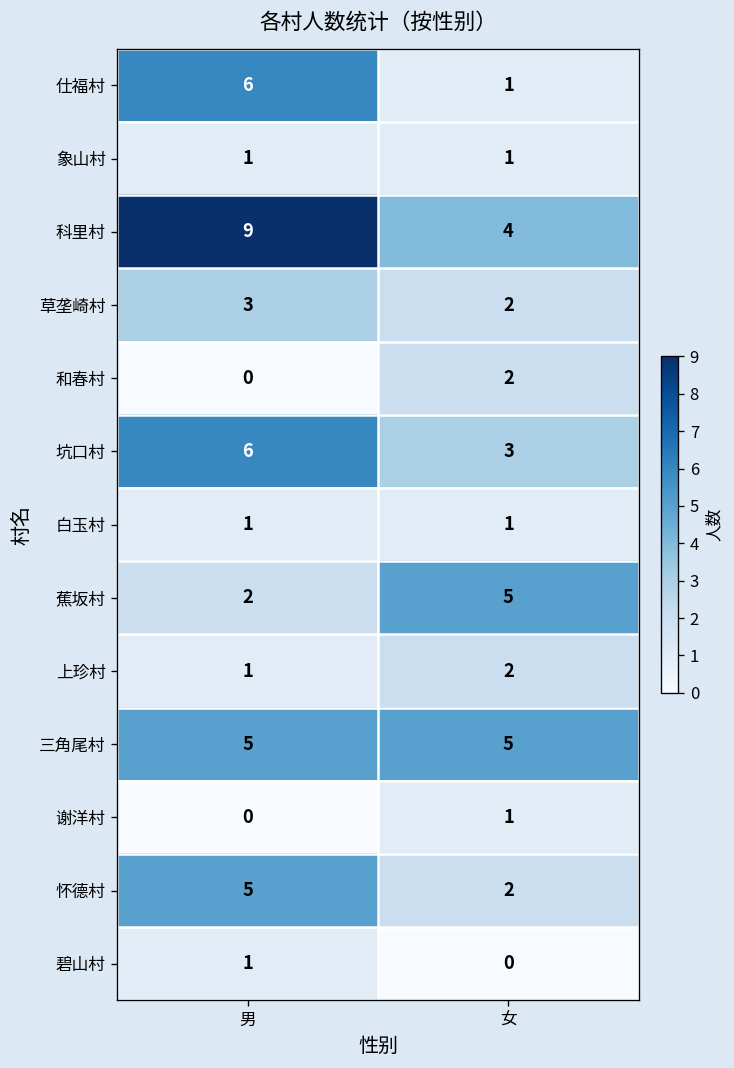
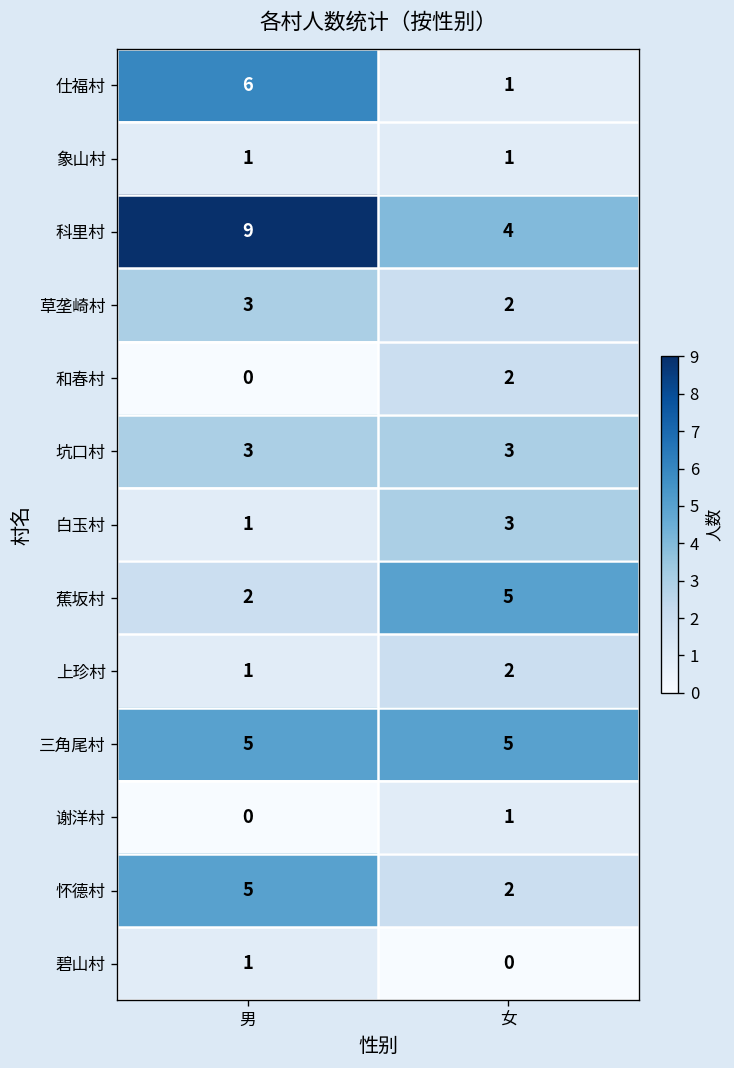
  {
    "仕福村": {
      "男": 6,
      "女": 1
    },
    "象山村": {
      "男": 1,
      "女": 1
    },
    "科里村": {
      "男": 9,
      "女": 4
    },
    "草垄崎村": {
      "男": 3,
      "女": 2
    },
    "和春村": {
      "男": 0,
      "女": 2
    },
    "坑口村": {
-     "男": 6,
+     "男": 3,
      "女": 3
    },
    "白玉村": {
      "男": 1,
-     "女": 1
+     "女": 3
    },
    "蕉坂村": {
      "男": 2,
      "女": 5
    },
    "上珍村": {
      "男": 1,
      "女": 2
    },
    "三角尾村": {
      "男": 5,
      "女": 5
    },
    "谢洋村": {
      "男": 0,
      "女": 1
    },
    "怀德村": {
      "男": 5,
      "女": 2
    },
    "碧山村": {
      "男": 1,
      "女": 0
    }
  }
